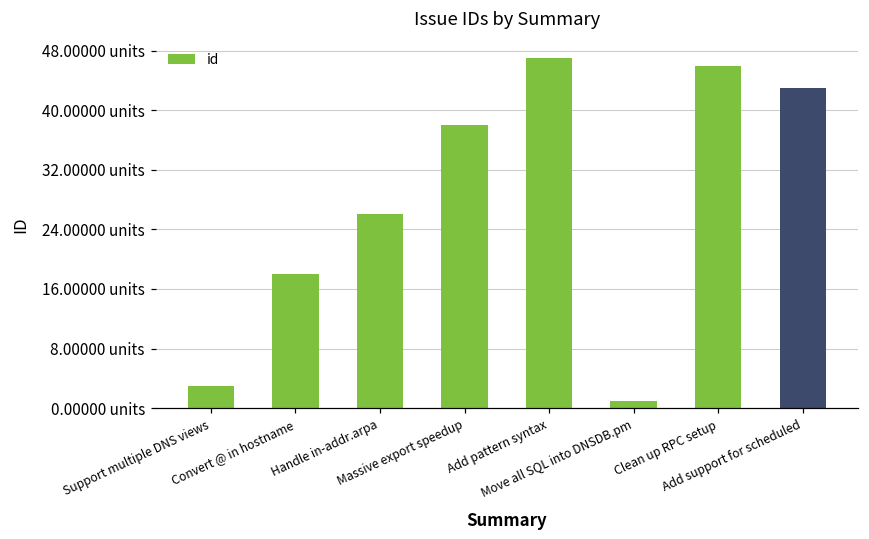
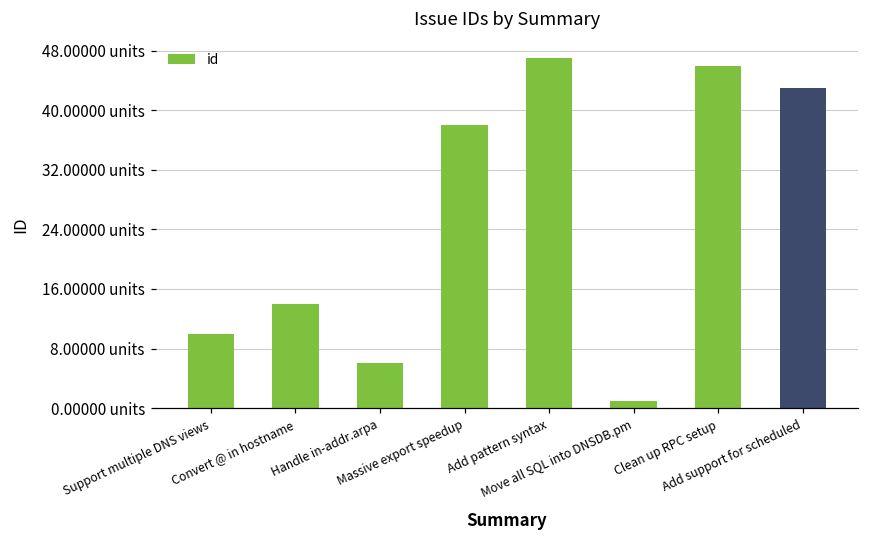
  {
-   "Support multiple DNS views": "3 units",
-   "Convert @ in hostname": "18 units",
-   "Handle in-addr.arpa": "26 units",
+   "Support multiple DNS views": "10 units",
+   "Convert @ in hostname": "14 units",
+   "Handle in-addr.arpa": "6 units",
    "Massive export speedup": "38 units",
    "Add pattern syntax": "47 units",
    "Move all SQL into DNSDB.pm": "1 units",
    "Clean up RPC setup": "46 units",
    "Add support for scheduled": "43 units"
  }
